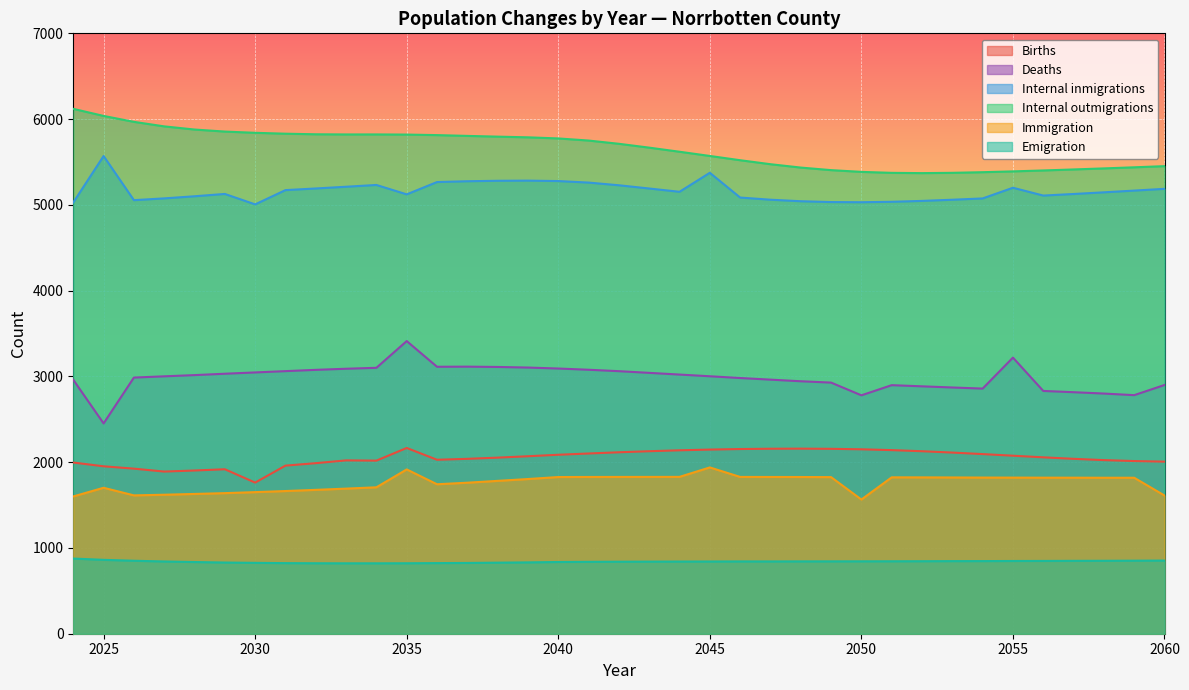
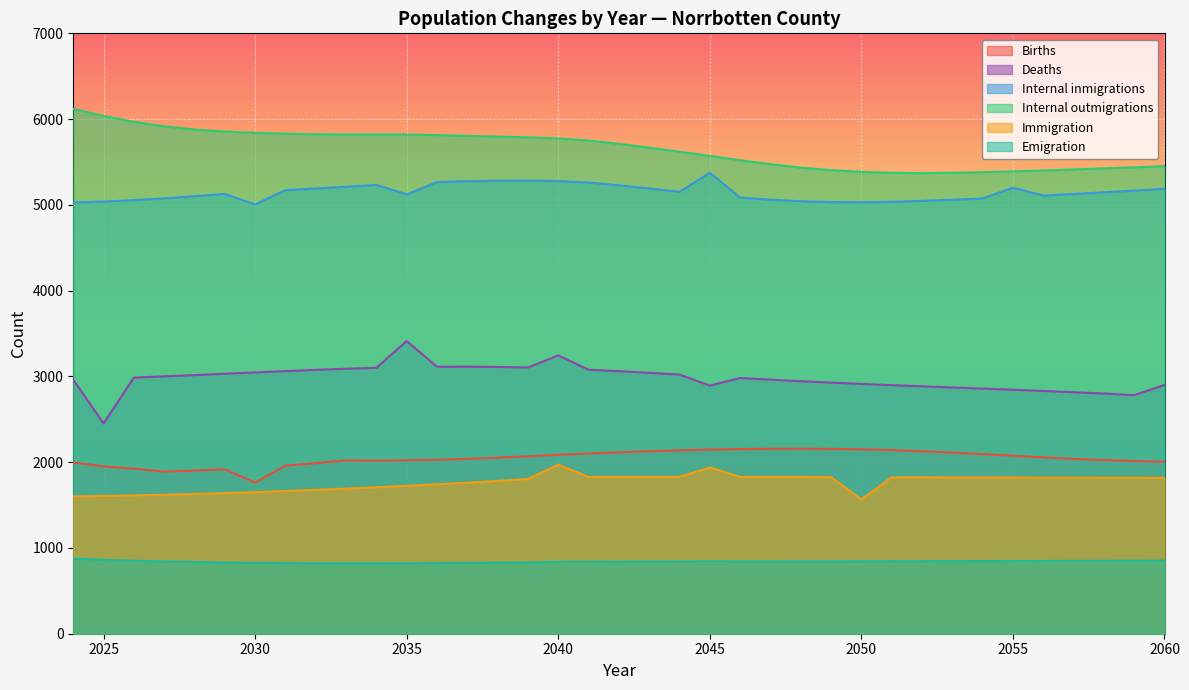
  {
    "Births": {
      "2025": 2000,
      "2030": 1800,
-     "2035": 2200,
+     "2035": 2000,
      "2040": 2100,
      "2045": 2100,
      "2050": 2200,
      "2055": 2100,
      "2060": 2000
    },
    "Deaths": {
      "2025": 2500,
      "2030": 3000,
      "2035": 3400,
-     "2040": 3100,
-     "2045": 3000,
-     "2050": 2800,
-     "2055": 3200,
+     "2040": 3200,
+     "2045": 2900,
+     "2050": 2900,
+     "2055": 2800,
      "2060": 2900
    },
    "Internal inmigrations": {
-     "2025": 5600,
+     "2025": 5000,
      "2030": 5000,
      "2035": 5100,
      "2040": 5300,
      "2045": 5400,
      "2050": 5000,
      "2055": 5200,
      "2060": 5200
    },
    "Immigration": {
-     "2025": 1700,
+     "2025": 1600,
      "2030": 1700,
-     "2035": 1900,
-     "2040": 1800,
+     "2035": 1700,
+     "2040": 2000,
      "2045": 1900,
      "2050": 1600,
      "2055": 1800,
-     "2060": 1600
+     "2060": 1800
    }
  }
